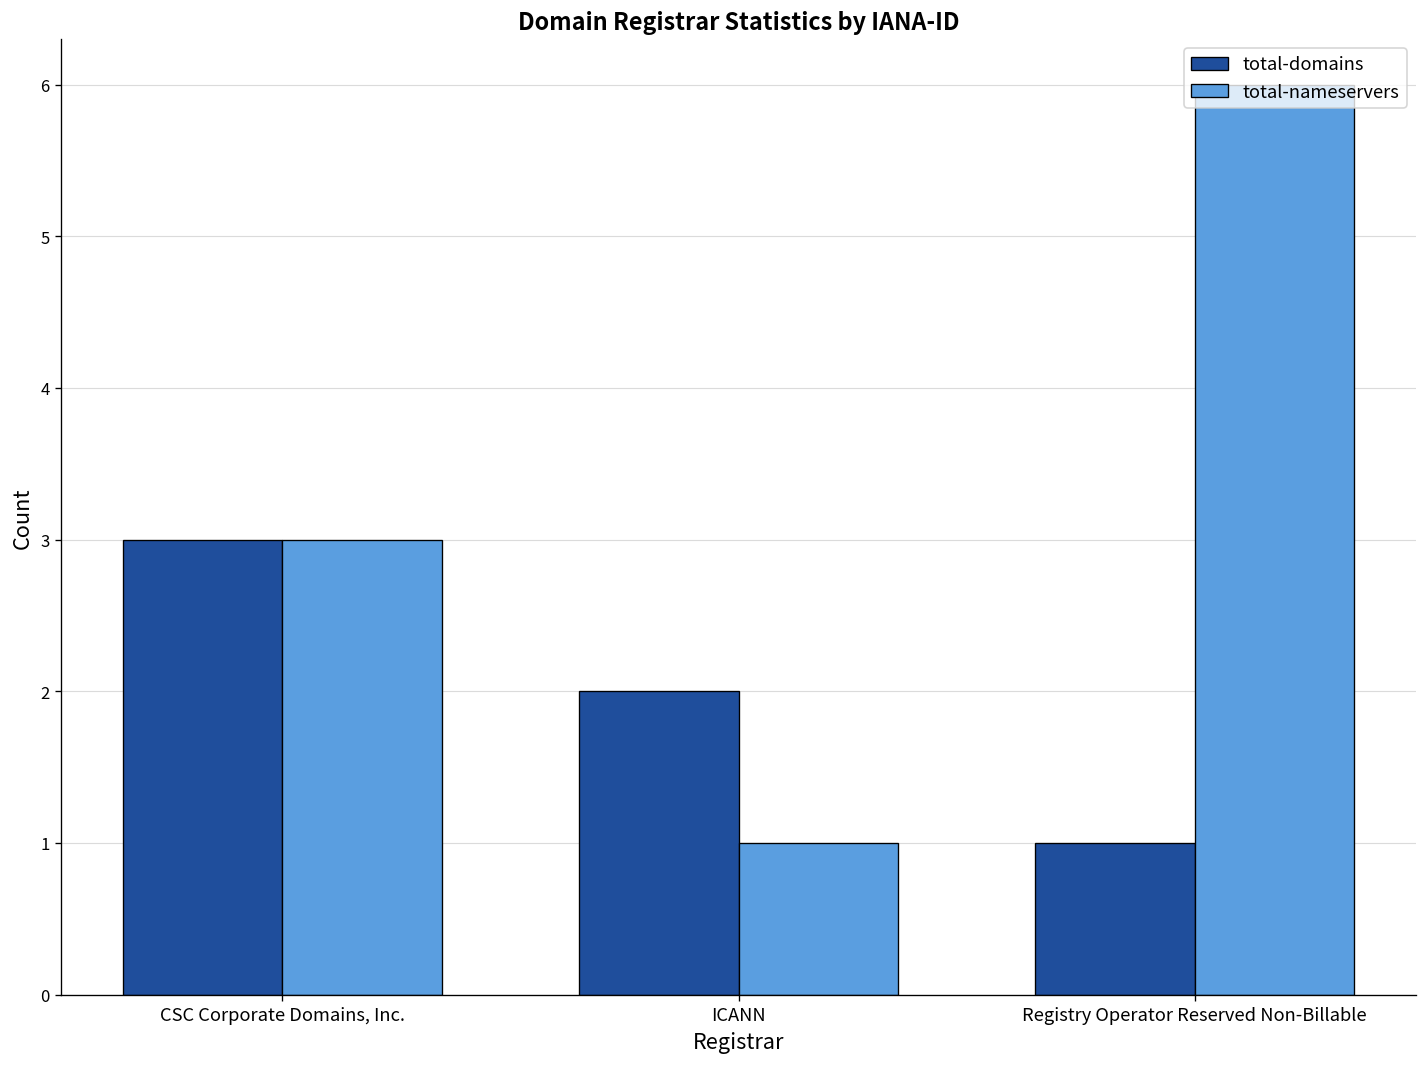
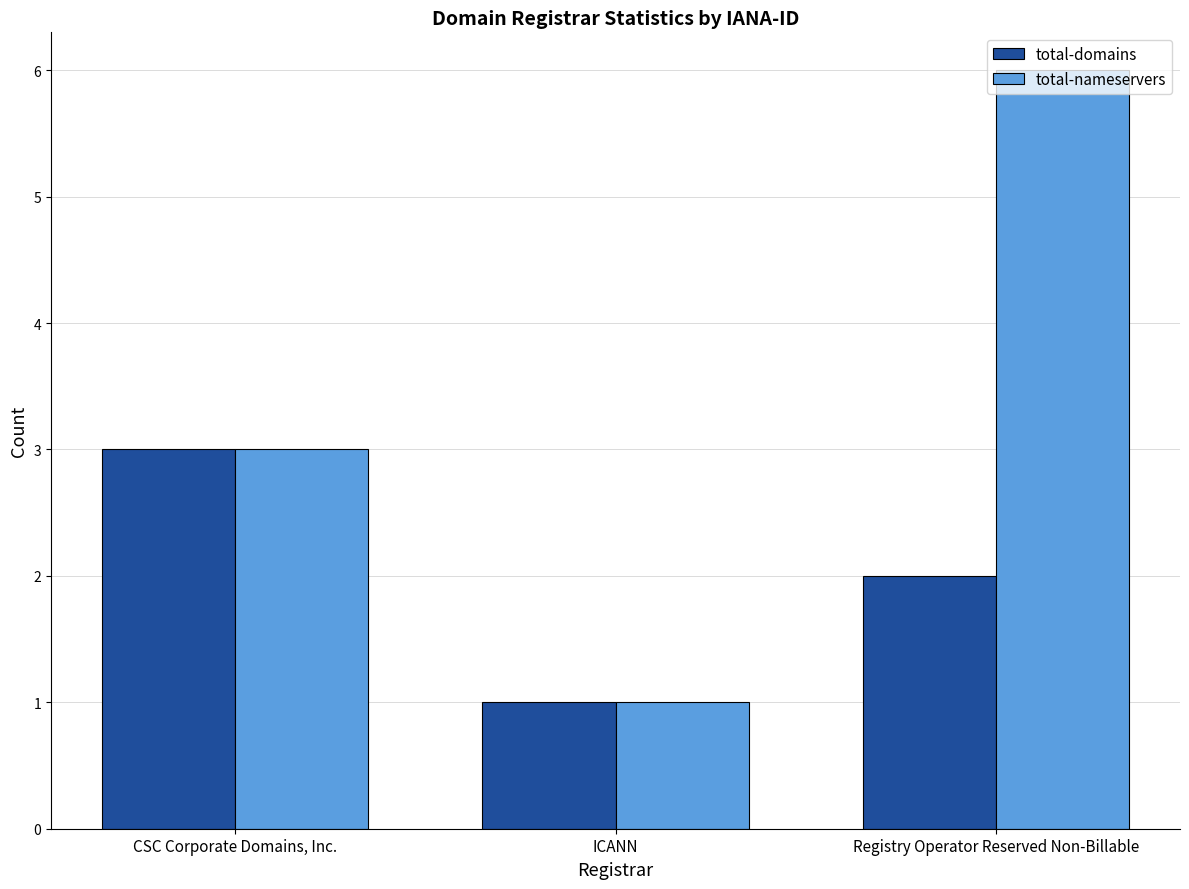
  {
    "total-domains": {
      "CSC Corporate Domains, Inc.": 3,
-     "ICANN": 2,
-     "Registry Operator Reserved Non-Billable": 1
+     "ICANN": 1,
+     "Registry Operator Reserved Non-Billable": 2
    },
    "total-nameservers": {
      "CSC Corporate Domains, Inc.": 3,
      "ICANN": 1
    }
  }
